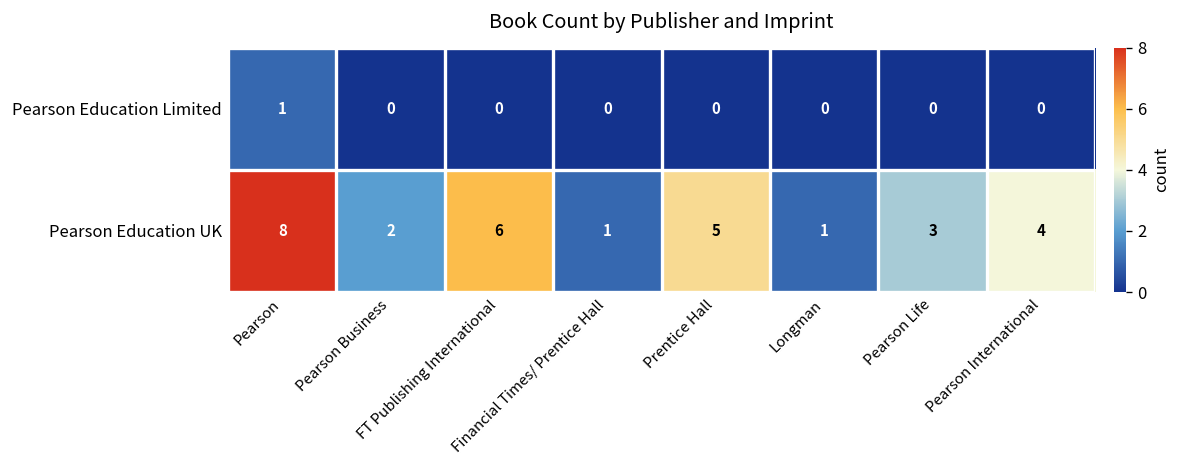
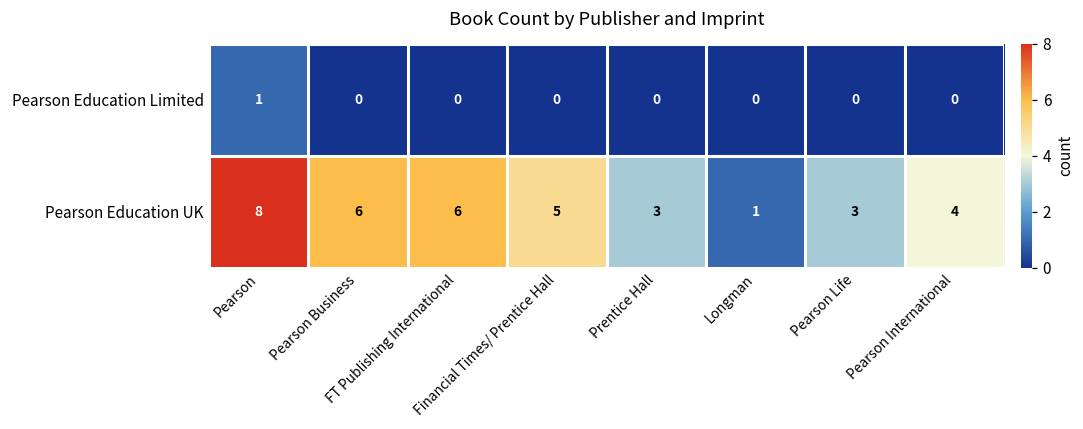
  {
    "Pearson Education UK": {
-     "Pearson Business": 2,
-     "Financial Times/ Prentice Hall": 1,
-     "Prentice Hall": 5
+     "Pearson Business": 6,
+     "Financial Times/ Prentice Hall": 5,
+     "Prentice Hall": 3
    }
  }
